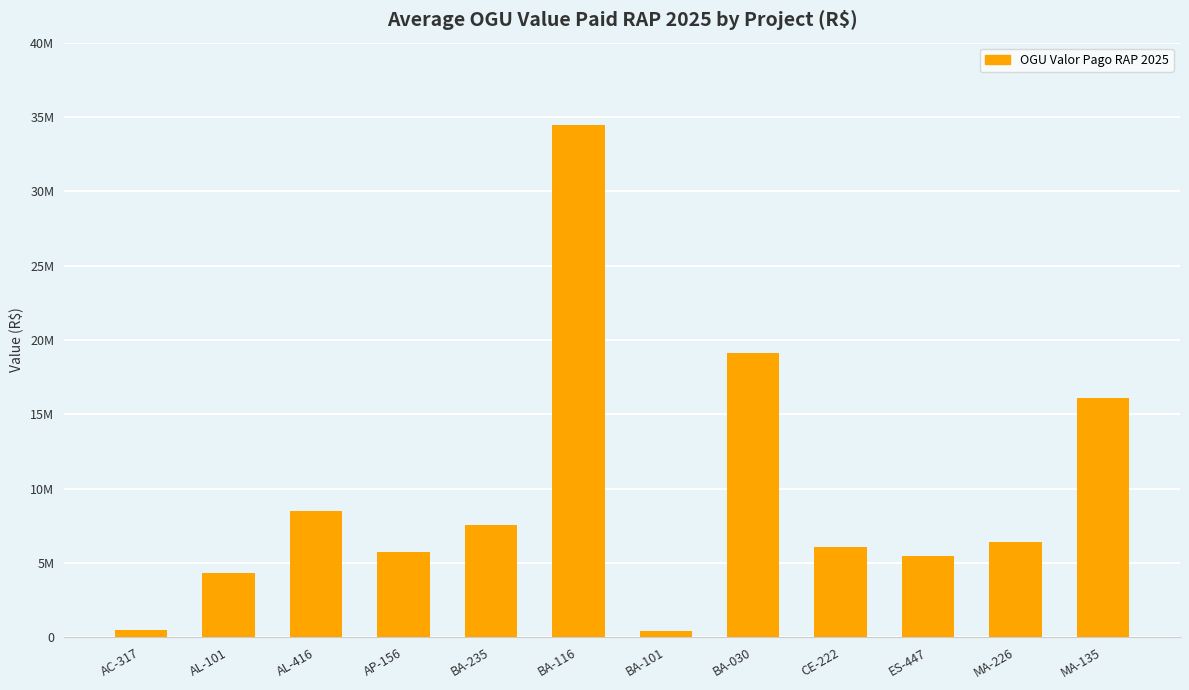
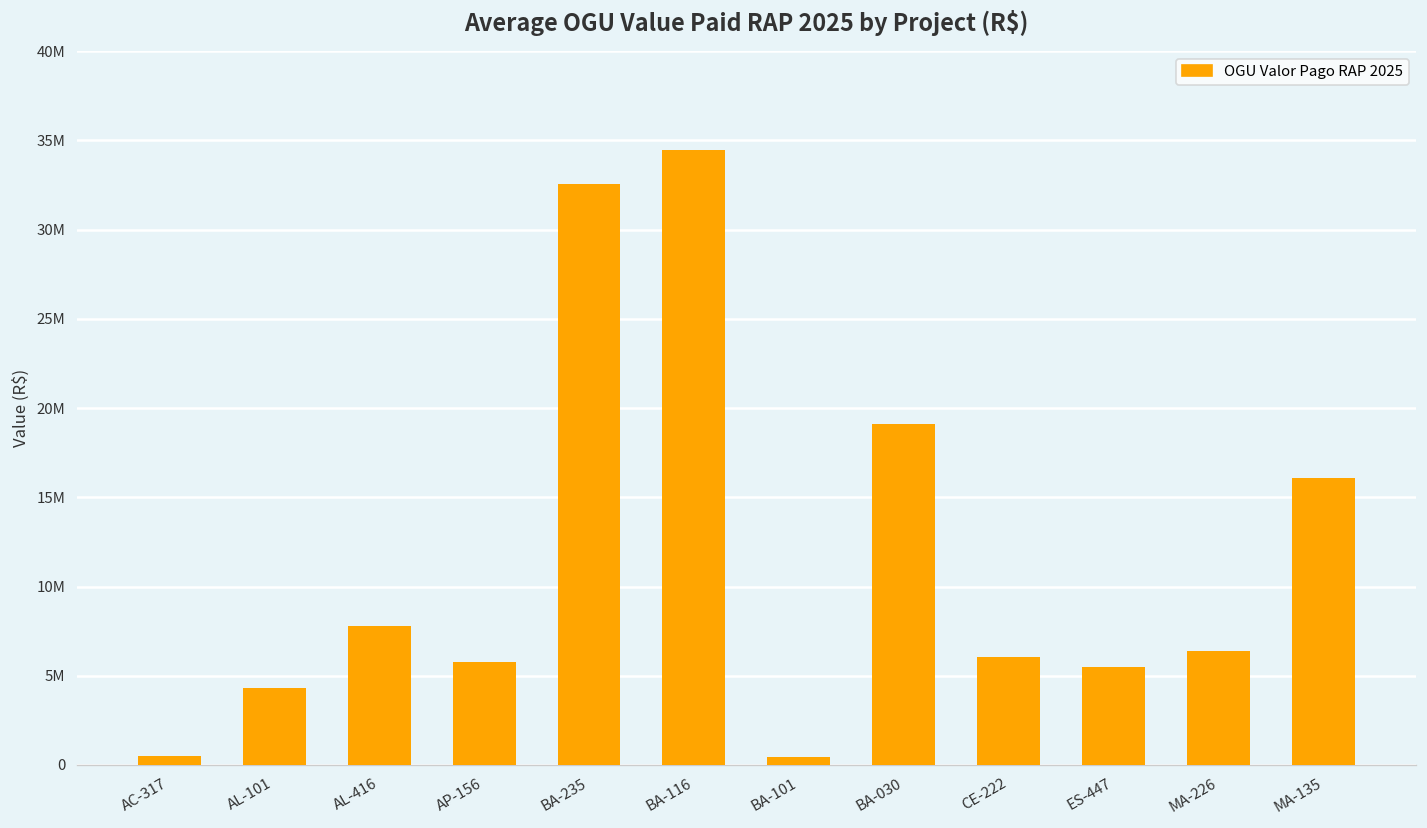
  {
    "AC-317": 500000,
    "AL-101": 4300000,
-   "AL-416": 8500000,
+   "AL-416": 7800000,
    "AP-156": 5800000,
-   "BA-235": 7600000,
+   "BA-235": 32600000,
    "BA-116": 34400000,
    "BA-101": 400000,
    "BA-030": 19100000,
    "CE-222": 6100000,
    "ES-447": 5500000,
    "MA-226": 6400000,
    "MA-135": 16100000
  }
